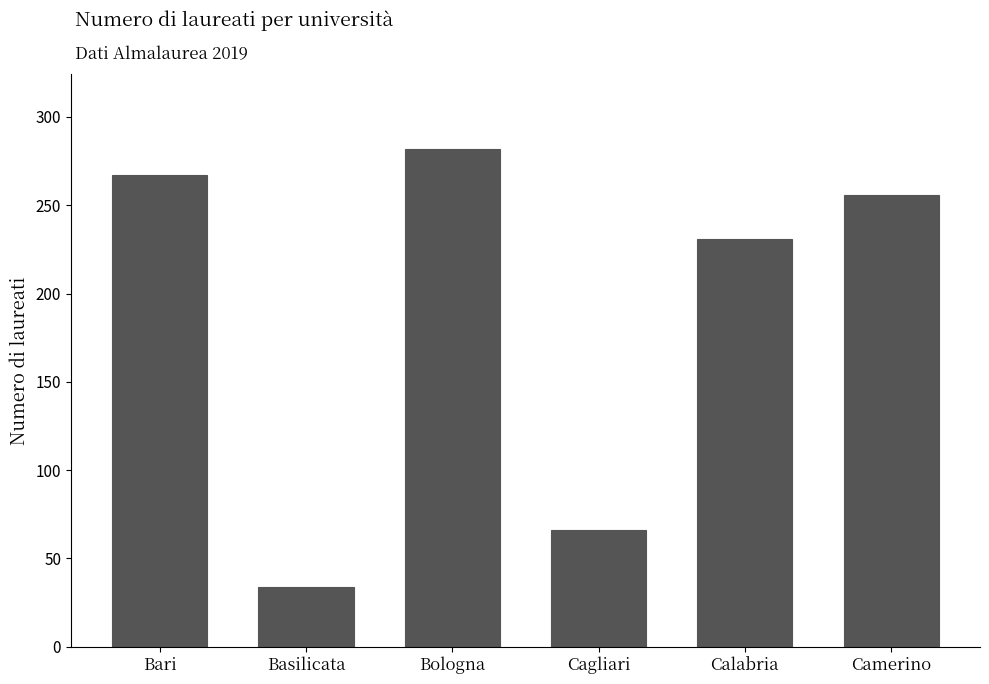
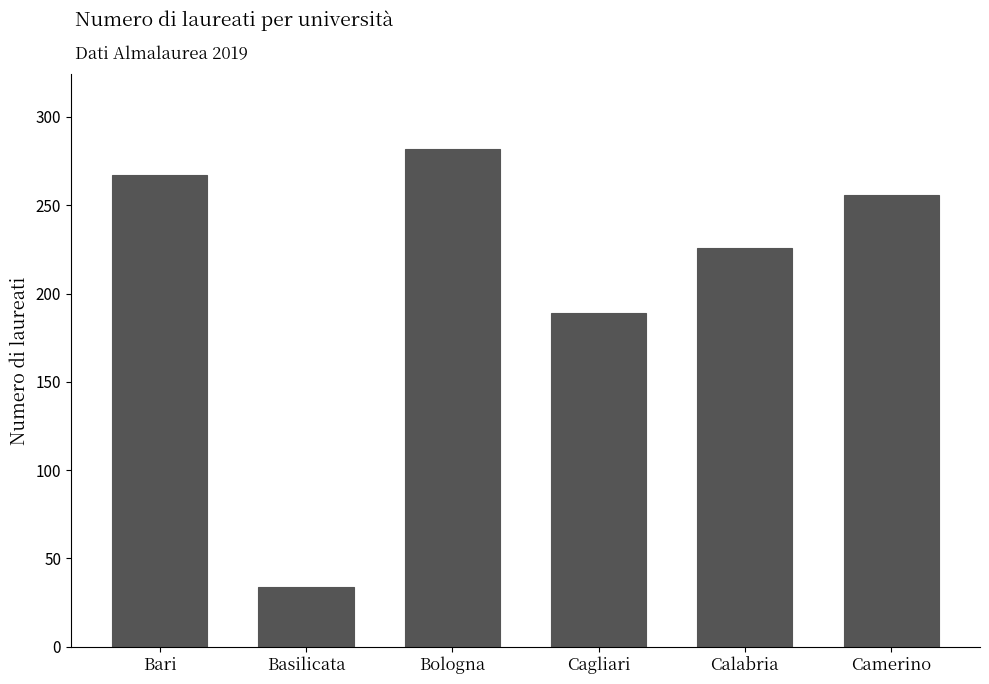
  {
    "Bari": 267,
    "Basilicata": 34,
    "Bologna": 282,
-   "Cagliari": 66,
-   "Calabria": 231,
+   "Cagliari": 189,
+   "Calabria": 226,
    "Camerino": 256
  }
